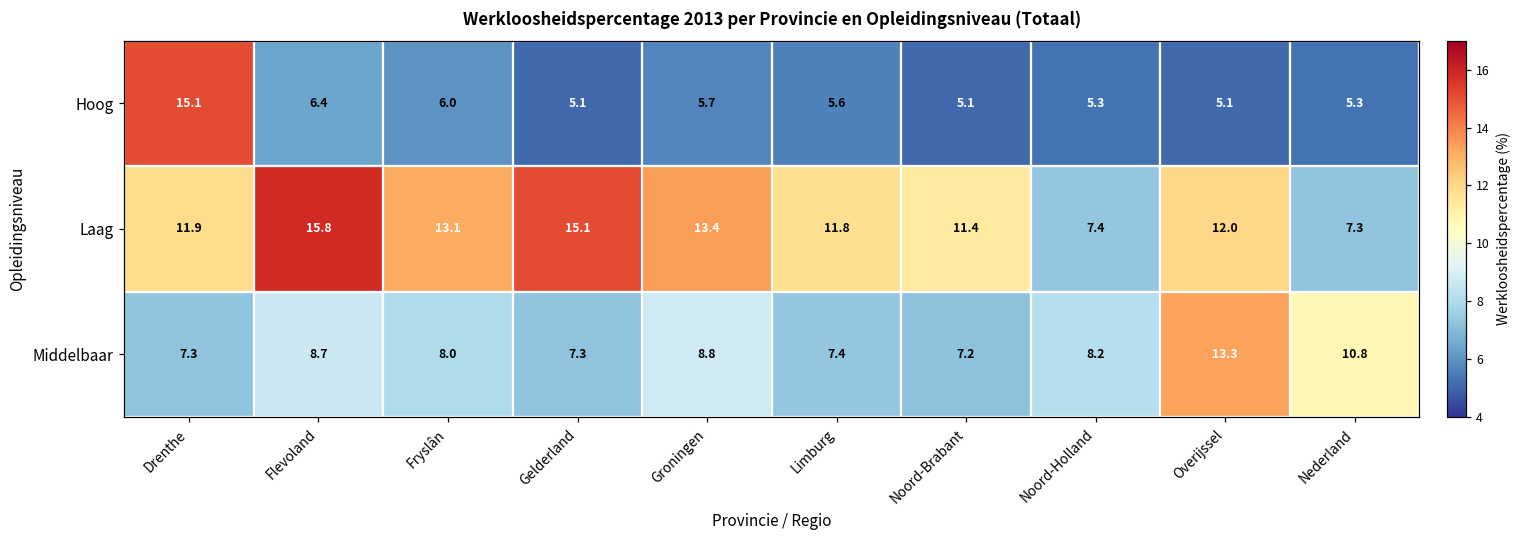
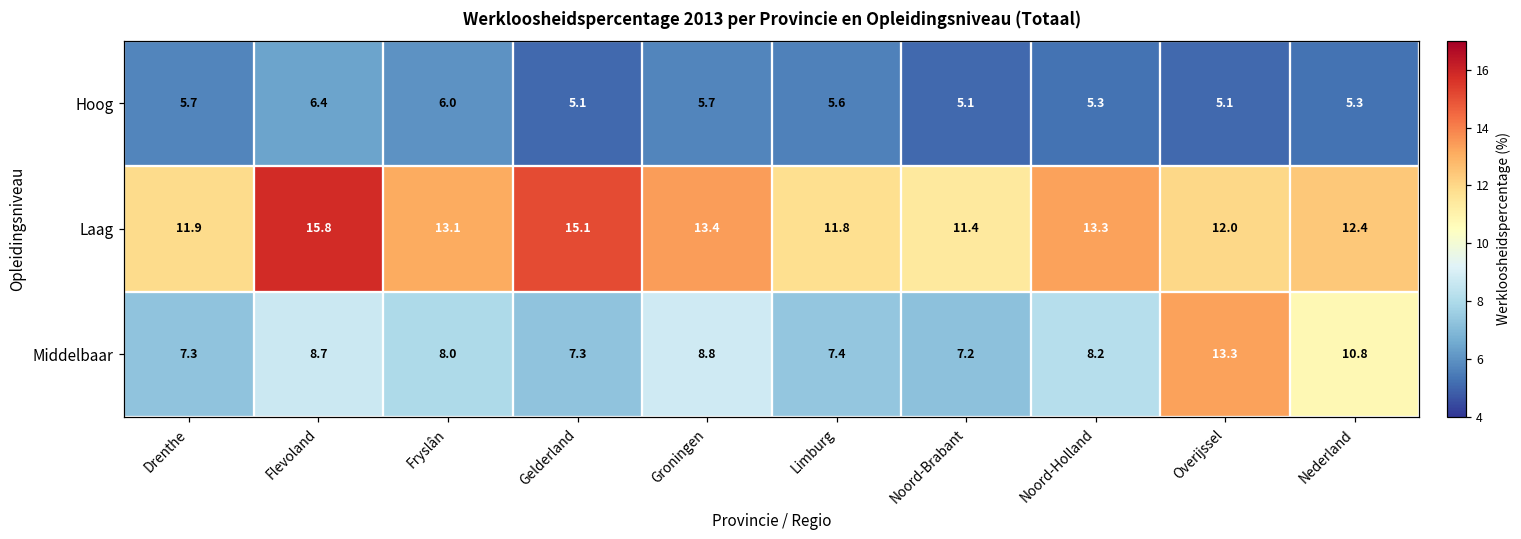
  {
    "Hoog": {
-     "Drenthe": 15.1,
+     "Drenthe": 5.7,
      "Flevoland": 6.4,
      "Fryslân": 6.0,
      "Gelderland": 5.1,
      "Groningen": 5.7,
      "Limburg": 5.6,
      "Noord-Brabant": 5.1,
      "Noord-Holland": 5.3,
      "Overijssel": 5.1,
      "Nederland": 5.3
    },
    "Laag": {
      "Drenthe": 11.9,
      "Flevoland": 15.8,
      "Fryslân": 13.1,
      "Gelderland": 15.1,
      "Groningen": 13.4,
      "Limburg": 11.8,
      "Noord-Brabant": 11.4,
-     "Noord-Holland": 7.4,
+     "Noord-Holland": 13.3,
      "Overijssel": 12.0,
-     "Nederland": 7.3
+     "Nederland": 12.4
    },
    "Middelbaar": {
      "Drenthe": 7.3,
      "Flevoland": 8.7,
      "Fryslân": 8.0,
      "Gelderland": 7.3,
      "Groningen": 8.8,
      "Limburg": 7.4,
      "Noord-Brabant": 7.2,
      "Noord-Holland": 8.2,
      "Overijssel": 13.3,
      "Nederland": 10.8
    }
  }
